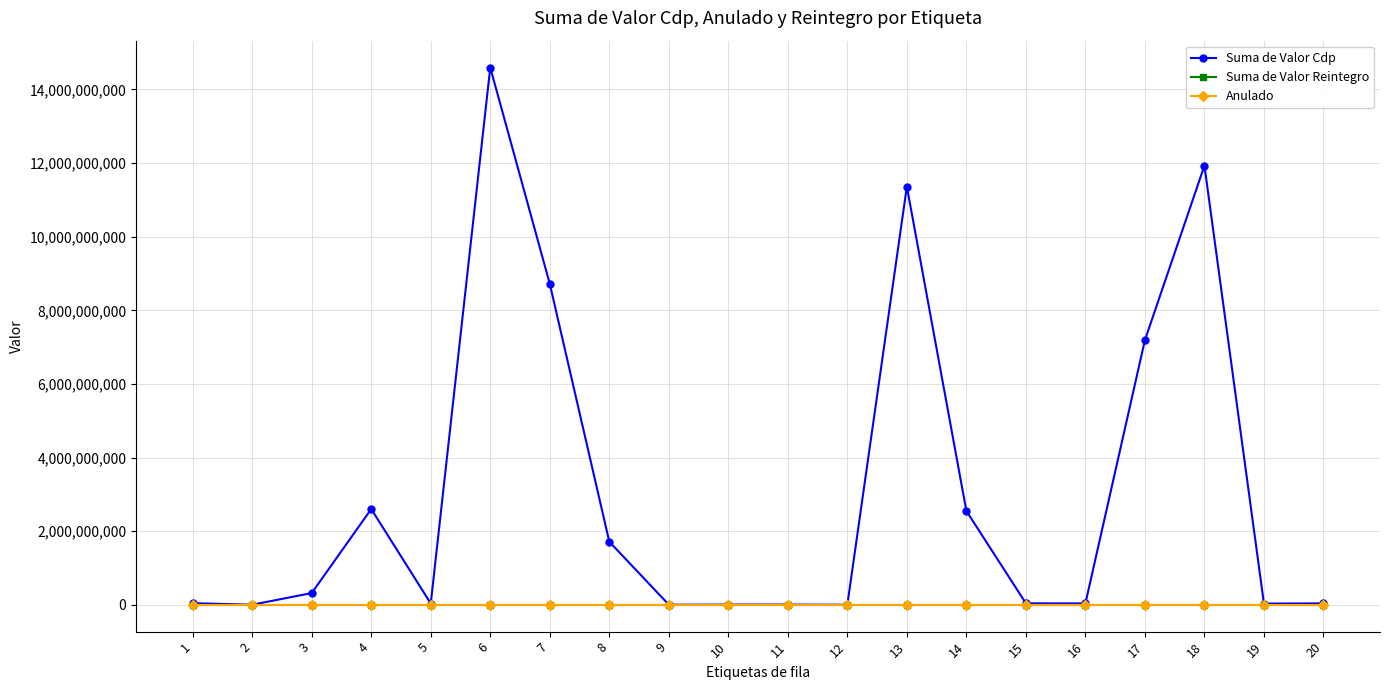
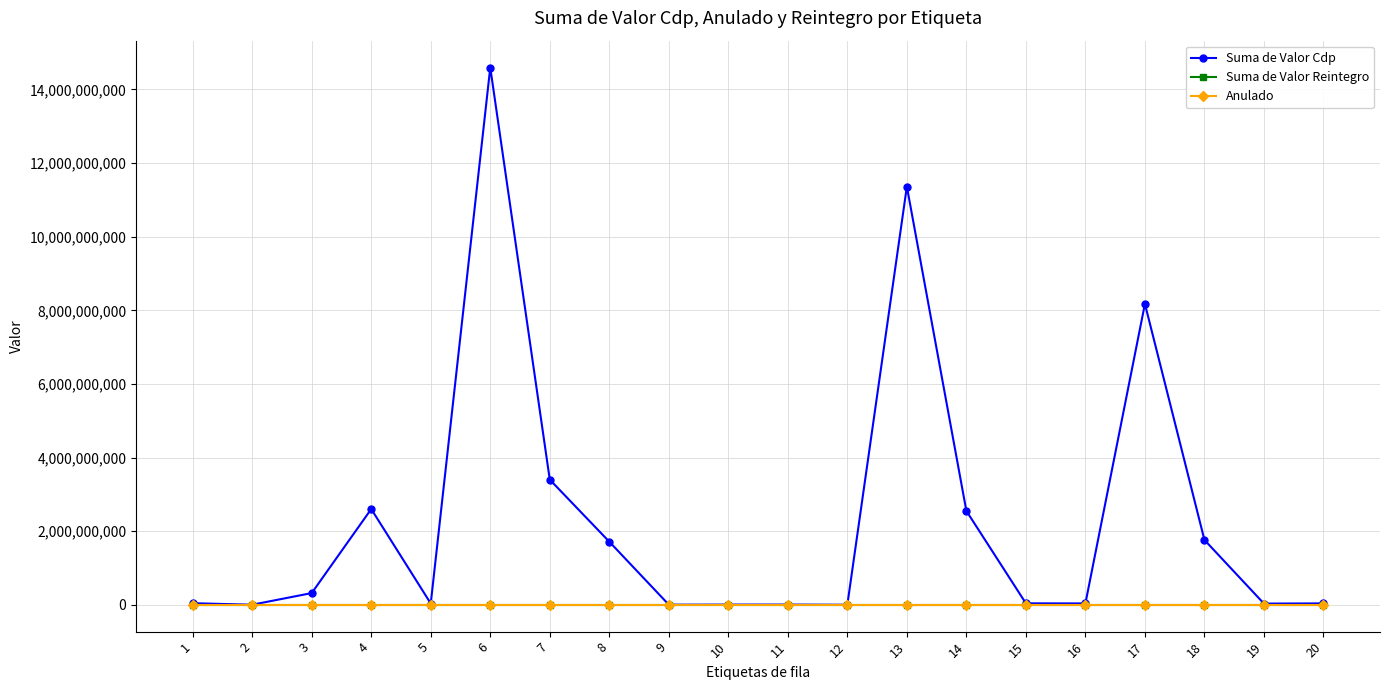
  {
    "Suma de Valor Cdp": {
      "3": "300,000,000",
      "4": "2,600,000,000",
      "6": "14,600,000,000",
-     "7": "8,700,000,000",
+     "7": "3,400,000,000",
      "8": "1,700,000,000",
      "13": "11,400,000,000",
      "14": "2,500,000,000",
-     "17": "7,200,000,000",
-     "18": "11,900,000,000"
+     "17": "8,200,000,000",
+     "18": "1,800,000,000"
    },
    "Anulado": {
      "3": "0",
      "4": "0",
      "6": "0",
      "7": "0",
      "8": "0",
      "13": "0",
      "14": "0",
      "17": "0",
      "18": "0"
    }
  }
